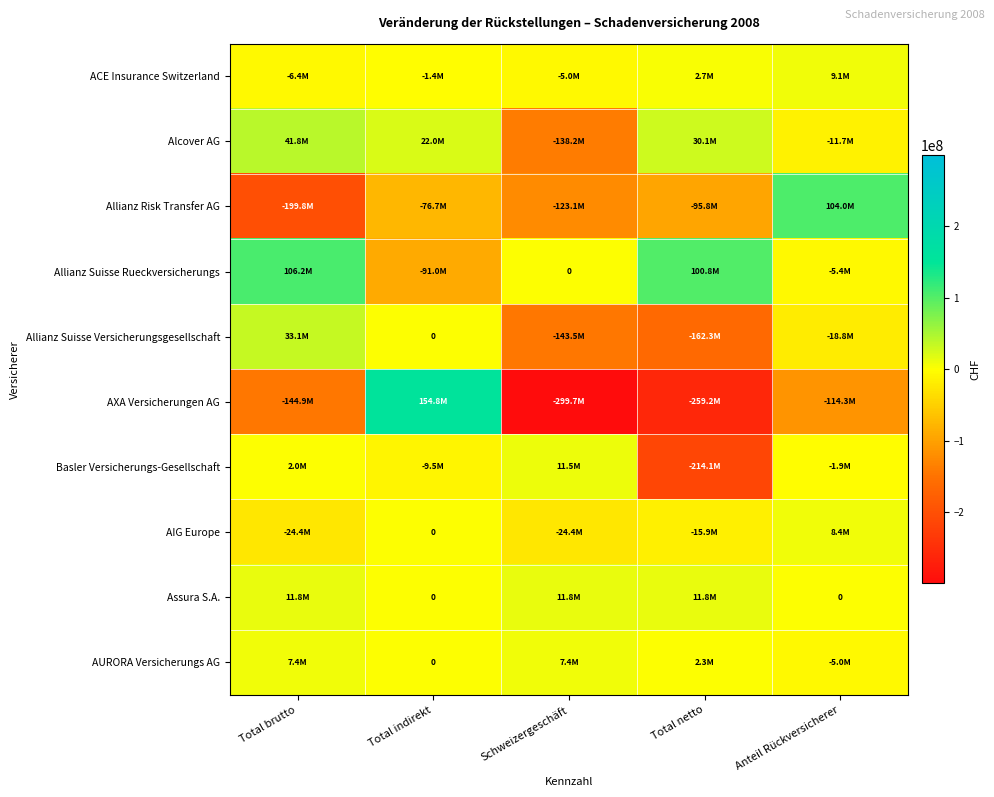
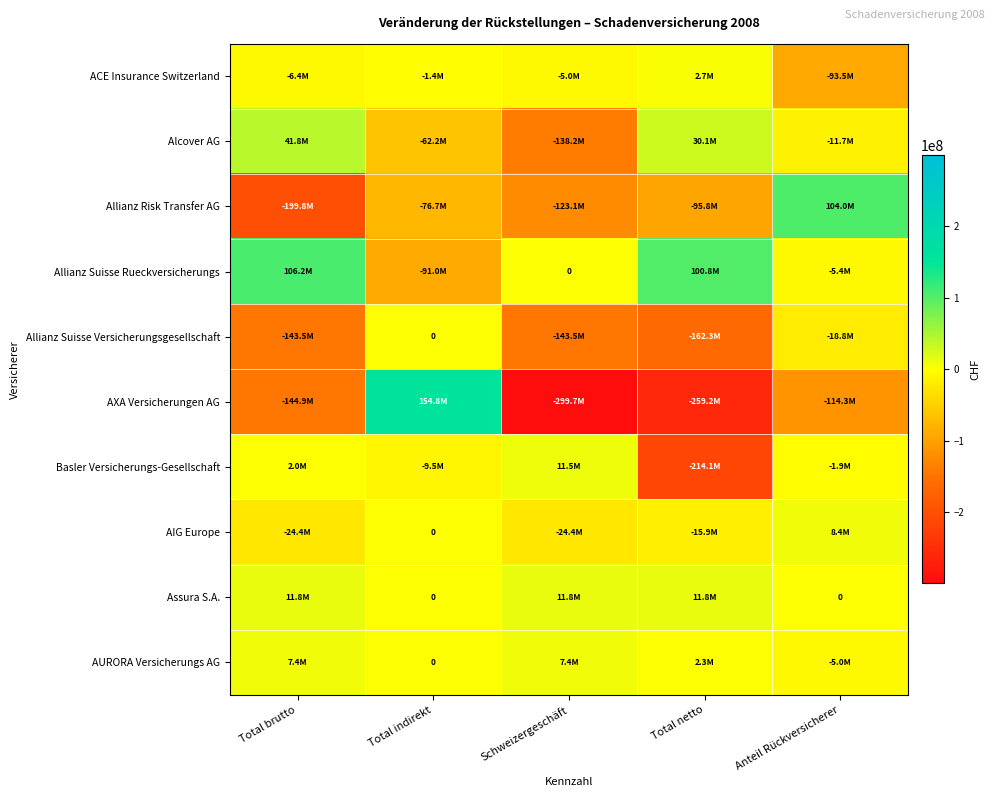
  {
    "ACE Insurance Switzerland": {
      "Total brutto": "-6.4M",
      "Total indirekt": "-1.4M",
      "Schweizergeschäft": "-5.0M",
      "Total netto": "2.7M",
-     "Anteil Rückversicherer": "9.1M"
+     "Anteil Rückversicherer": "-93.5M"
    },
    "Alcover AG": {
      "Total brutto": "41.8M",
-     "Total indirekt": "22.0M",
+     "Total indirekt": "-62.2M",
      "Schweizergeschäft": "-138.2M",
      "Total netto": "30.1M",
      "Anteil Rückversicherer": "-11.7M"
    },
    "Allianz Risk Transfer AG": {
      "Total brutto": "-199.8M",
      "Total indirekt": "-76.7M",
      "Schweizergeschäft": "-123.1M",
      "Total netto": "-95.8M",
      "Anteil Rückversicherer": "104.0M"
    },
    "Allianz Suisse Rueckversicherungs": {
      "Total brutto": "106.2M",
      "Total indirekt": "-91.0M",
      "Schweizergeschäft": "0",
      "Total netto": "100.8M",
      "Anteil Rückversicherer": "-5.4M"
    },
    "Allianz Suisse Versicherungsgesellschaft": {
-     "Total brutto": "33.1M",
+     "Total brutto": "-143.5M",
      "Total indirekt": "0",
      "Schweizergeschäft": "-143.5M",
      "Total netto": "-162.3M",
      "Anteil Rückversicherer": "-18.8M"
    },
    "AXA Versicherungen AG": {
      "Total brutto": "-144.9M",
      "Total indirekt": "154.8M",
      "Schweizergeschäft": "-299.7M",
      "Total netto": "-259.2M",
      "Anteil Rückversicherer": "-114.3M"
    },
    "Basler Versicherungs-Gesellschaft": {
      "Total brutto": "2.0M",
      "Total indirekt": "-9.5M",
      "Schweizergeschäft": "11.5M",
      "Total netto": "-214.1M",
      "Anteil Rückversicherer": "-1.9M"
    },
    "AIG Europe": {
      "Total brutto": "-24.4M",
      "Total indirekt": "0",
      "Schweizergeschäft": "-24.4M",
      "Total netto": "-15.9M",
      "Anteil Rückversicherer": "8.4M"
    },
    "Assura S.A.": {
      "Total brutto": "11.8M",
      "Total indirekt": "0",
      "Schweizergeschäft": "11.8M",
      "Total netto": "11.8M",
      "Anteil Rückversicherer": "0"
    },
    "AURORA Versicherungs AG": {
      "Total brutto": "7.4M",
      "Total indirekt": "0",
      "Schweizergeschäft": "7.4M",
      "Total netto": "2.3M",
      "Anteil Rückversicherer": "-5.0M"
    }
  }
